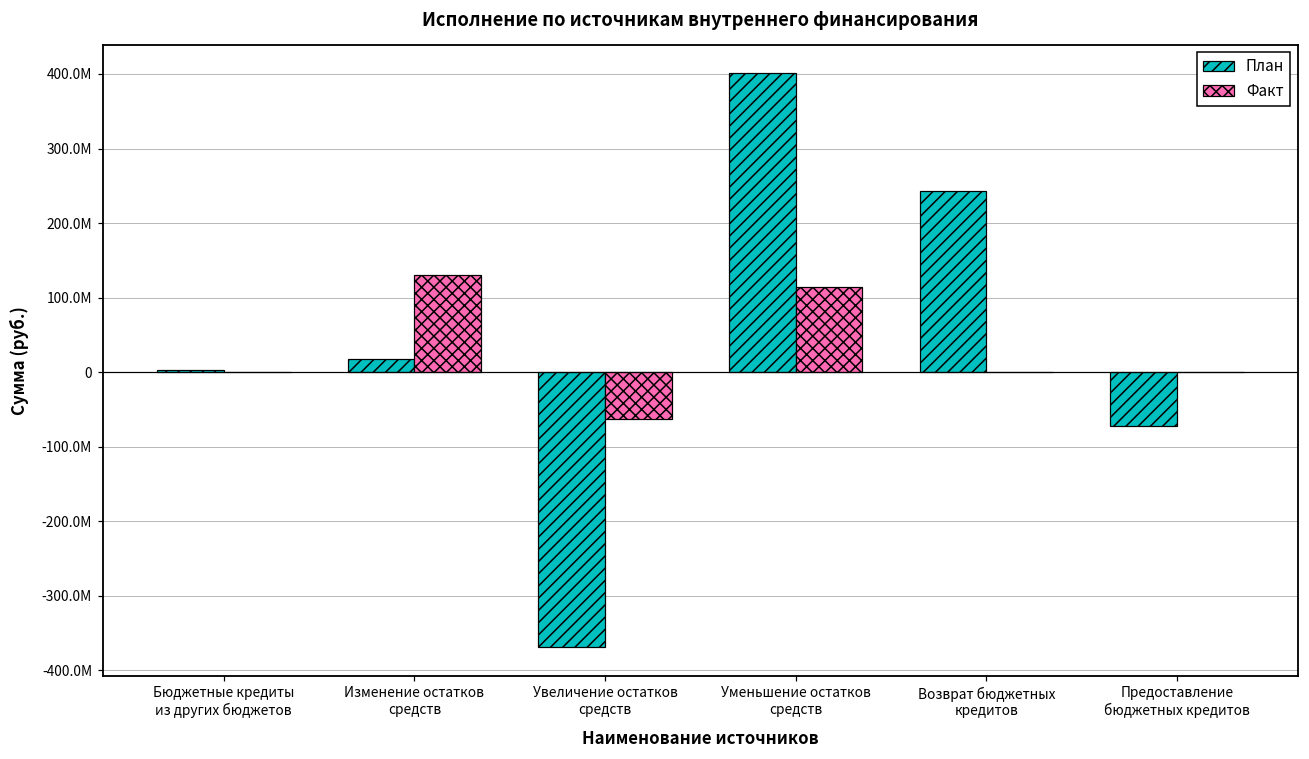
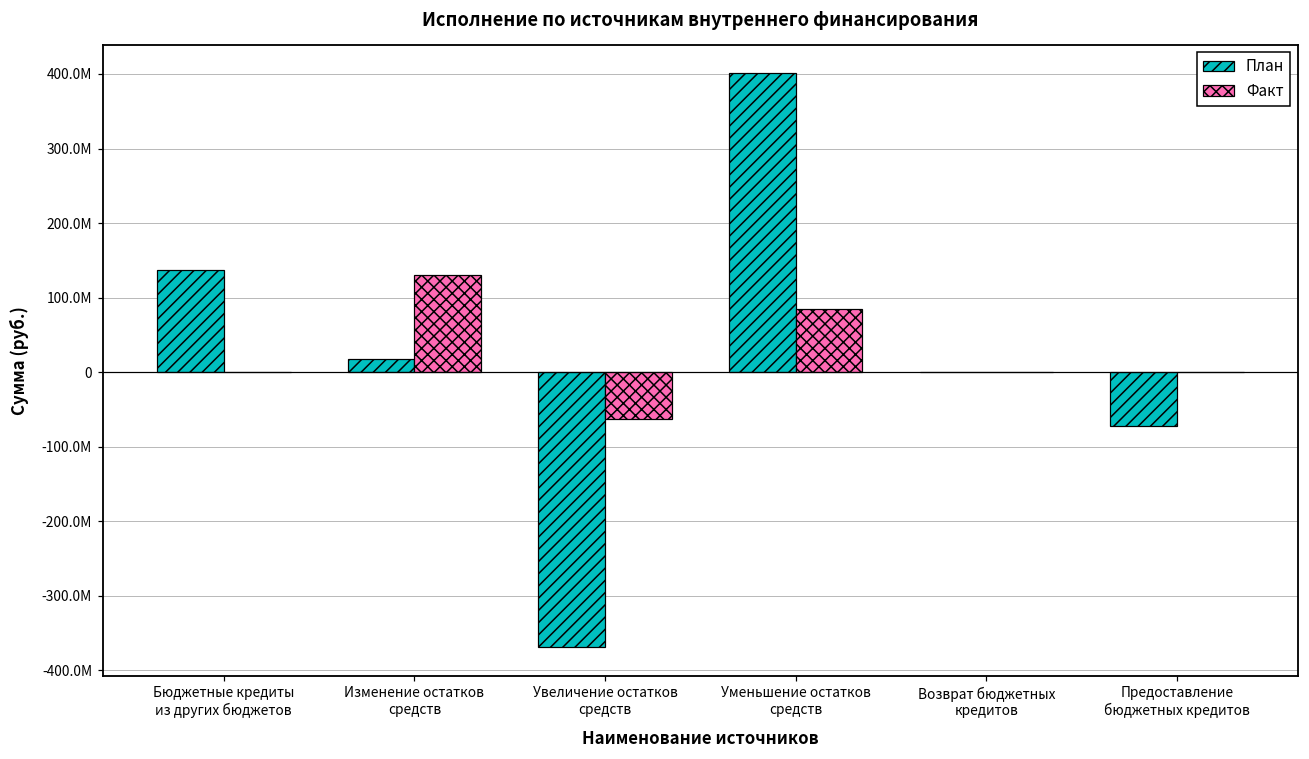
  {
    "План": {
-     "Бюджетные кредиты из других бюджетов": 0,
+     "Бюджетные кредиты из других бюджетов": 140000000,
      "Изменение остатков средств": 20000000,
      "Увеличение остатков средств": -370000000,
      "Уменьшение остатков средств": 400000000,
-     "Возврат бюджетных кредитов": 240000000,
+     "Возврат бюджетных кредитов": 0,
      "Предоставление бюджетных кредитов": -70000000
    },
    "Факт": {
      "Бюджетные кредиты из других бюджетов": 0,
      "Изменение остатков средств": 130000000,
      "Увеличение остатков средств": -60000000,
-     "Уменьшение остатков средств": 110000000,
+     "Уменьшение остатков средств": 90000000,
      "Возврат бюджетных кредитов": 0,
      "Предоставление бюджетных кредитов": 0
    }
  }
